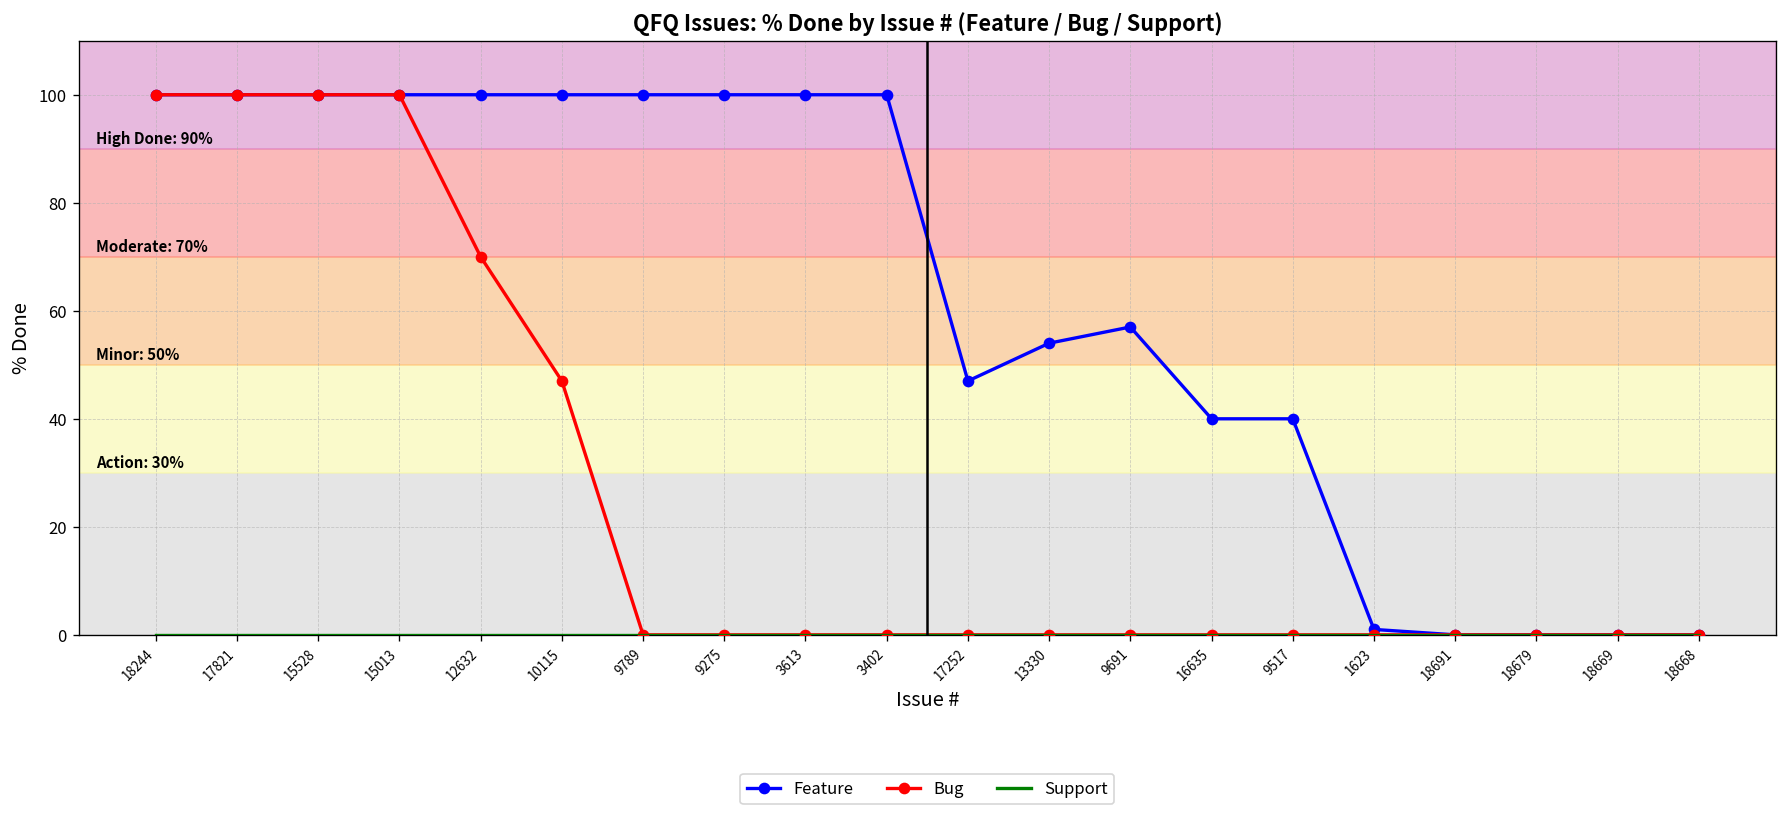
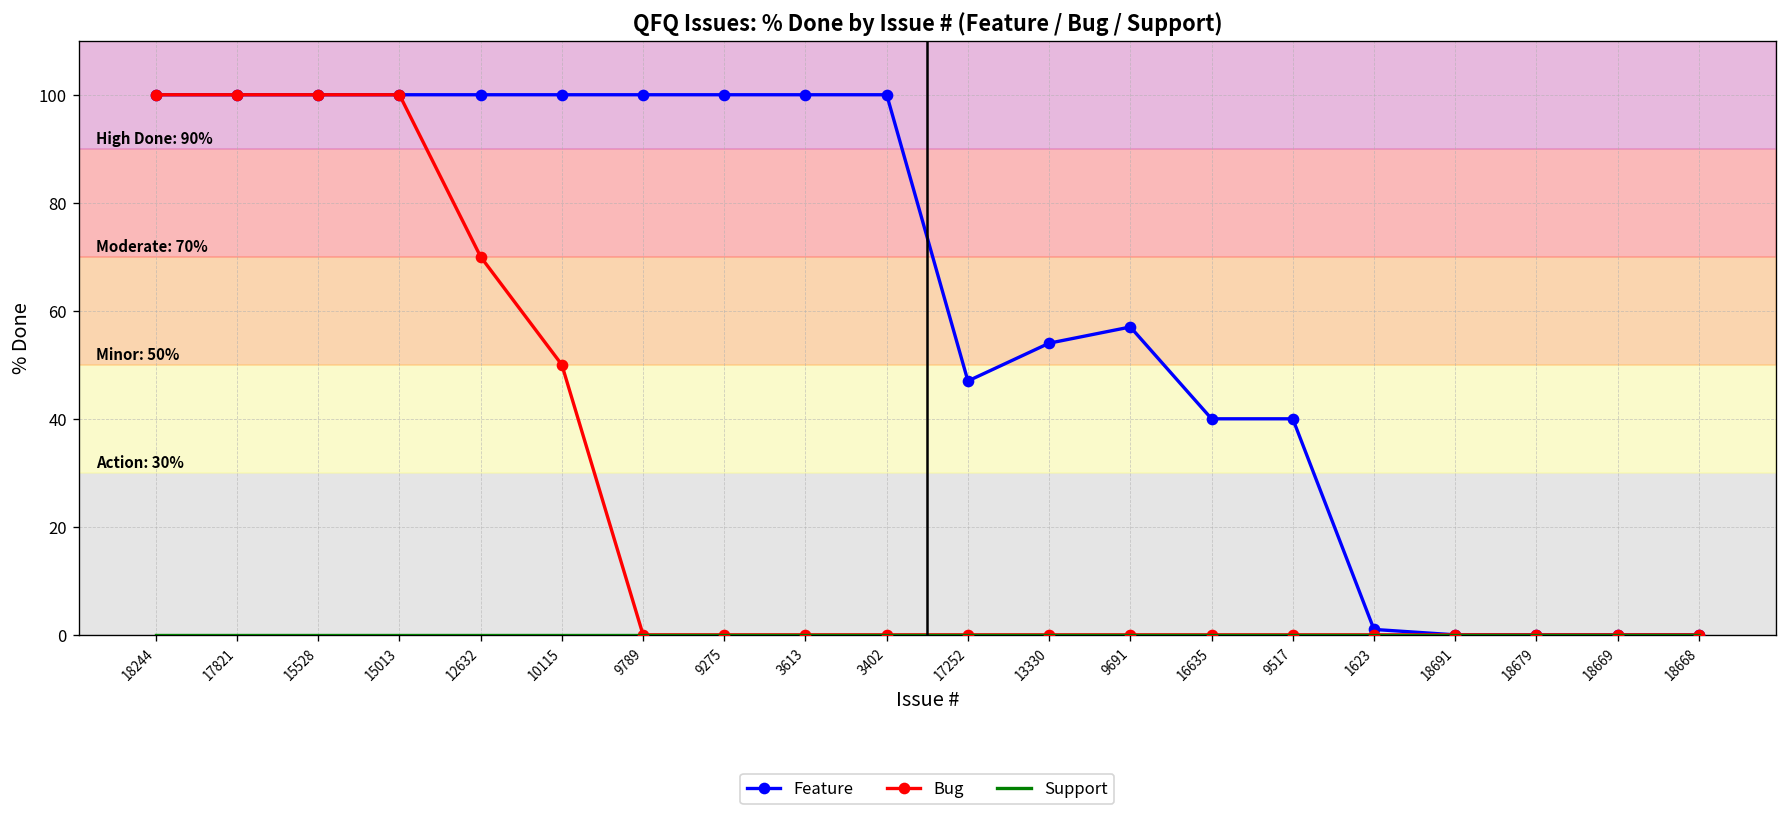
  {
    "Feature": {
      "12632": 100,
      "10115": 100,
      "9789": 100,
      "9275": 100,
      "3613": 100,
      "3402": 100,
      "17252": 47,
      "13330": 54,
      "9691": 57,
      "16635": 40,
      "9517": 40,
      "1623": 1
    },
    "Bug": {
      "12632": 70,
-     "10115": 47
+     "10115": 50
    },
    "Support": {
      "18244": 0,
      "17821": 0,
      "15528": 0,
      "15013": 0,
      "12632": 0,
      "10115": 0
    }
  }
